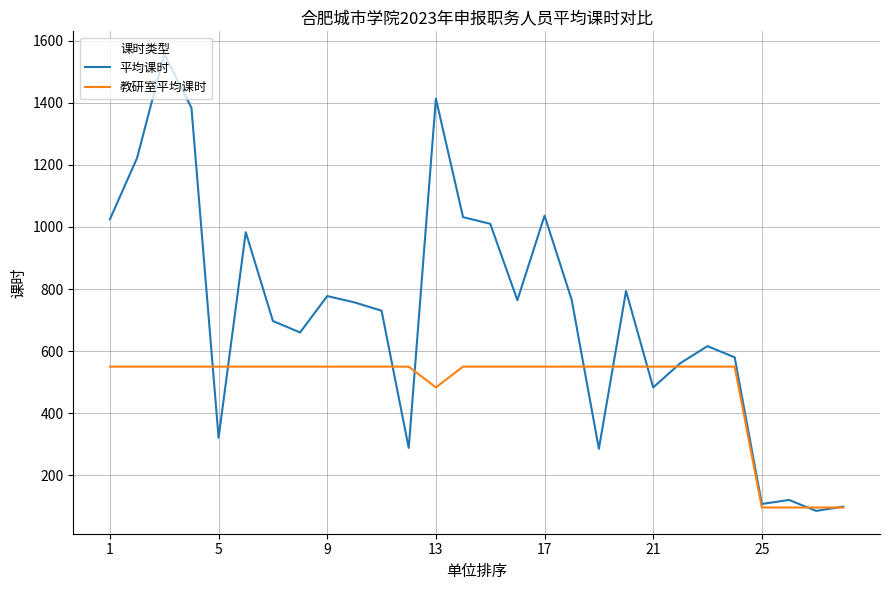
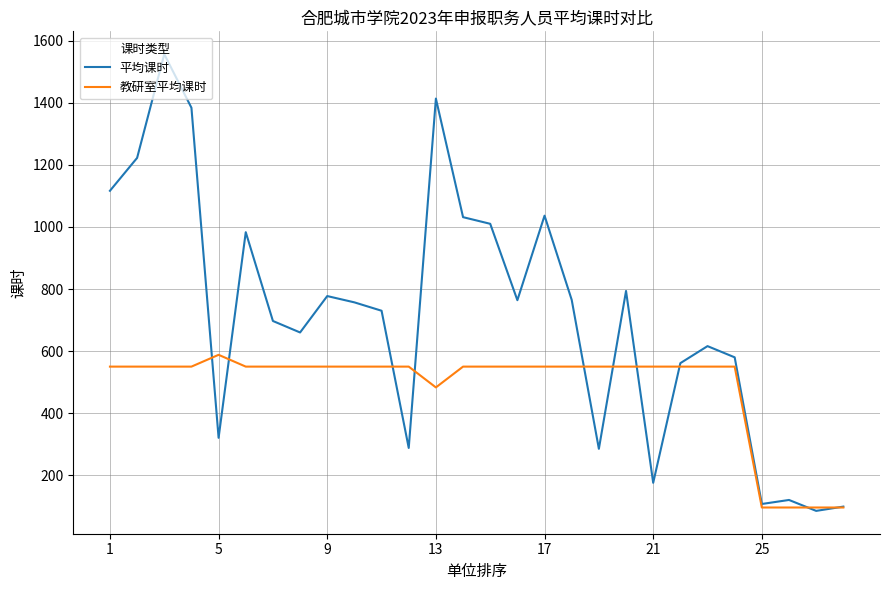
  {
    "平均课时": {
-     "1": 1020,
+     "1": 1120,
      "5": 320,
      "9": 780,
      "13": 1410,
      "17": 1040,
-     "21": 480,
+     "21": 180,
      "25": 110
    },
    "教研室平均课时": {
      "1": 550,
-     "5": 550,
+     "5": 590,
      "9": 550,
      "13": 480,
      "17": 550,
      "21": 550,
      "25": 100
    }
  }
